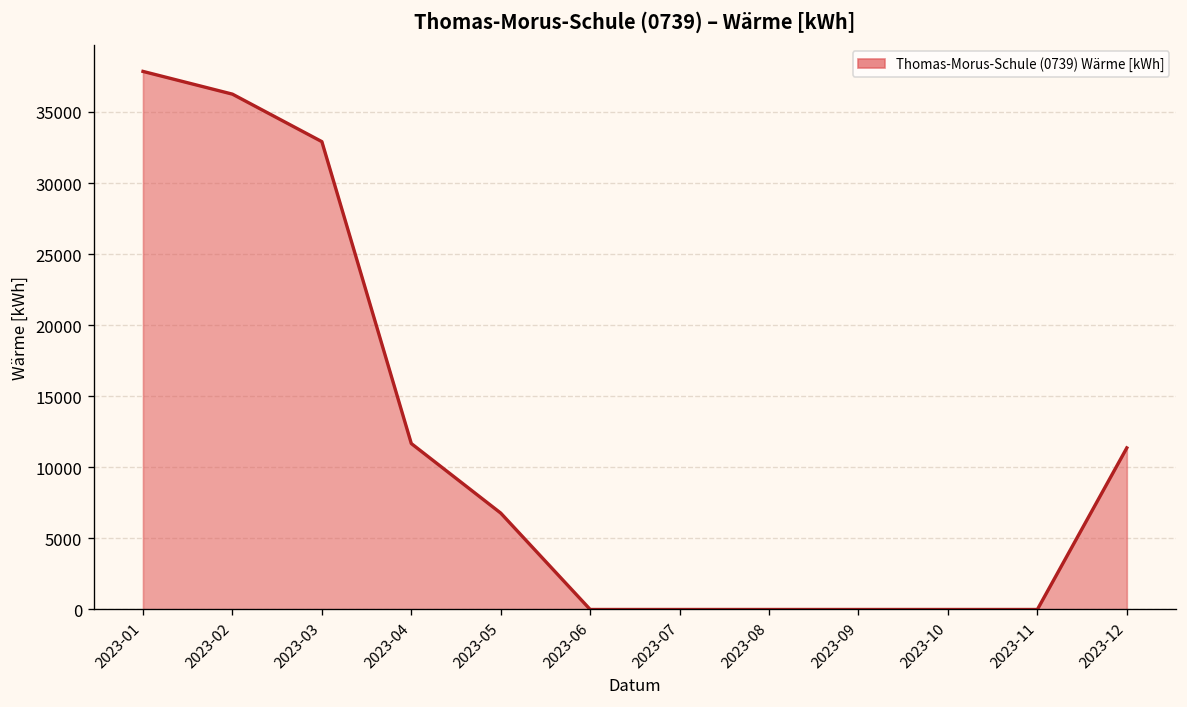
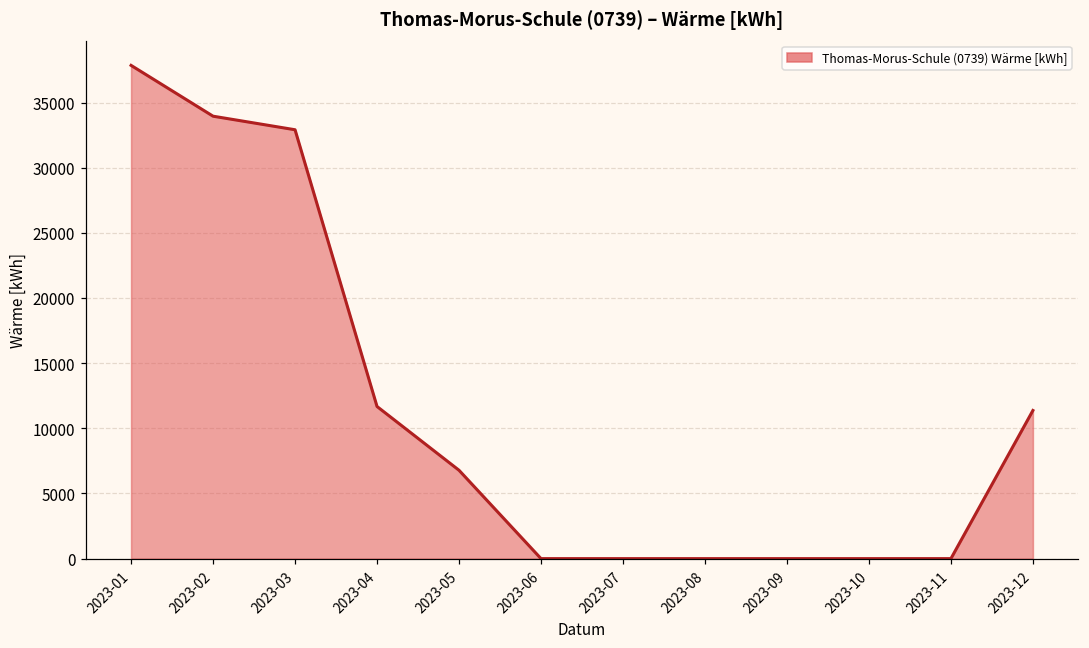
  {
    "2023-01": 37900,
-   "2023-02": 36300,
+   "2023-02": 34000,
    "2023-03": 32900,
    "2023-04": 11700,
    "2023-05": 6800,
    "2023-06": 0,
    "2023-07": 0,
    "2023-08": 0,
    "2023-09": 0,
    "2023-10": 0,
    "2023-11": 0,
    "2023-12": 11400
  }
